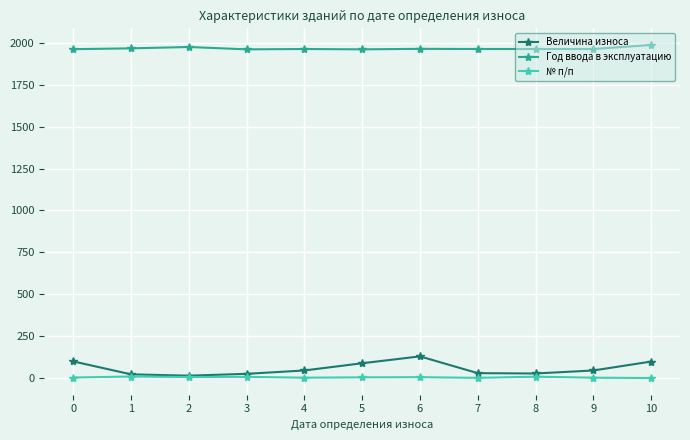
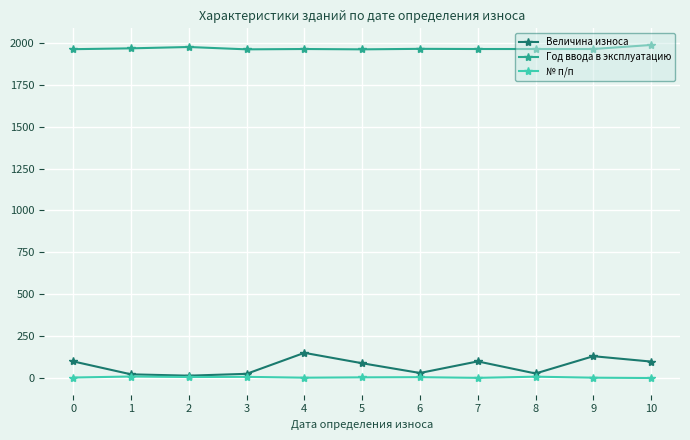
  {
    "Величина износа": {
      "0": 100,
      "3": 30,
-     "4": 50,
+     "4": 150,
      "5": 90,
-     "6": 130,
-     "7": 30,
+     "6": 30,
+     "7": 100,
      "8": 30,
-     "9": 50,
+     "9": 130,
      "10": 100
    }
  }
